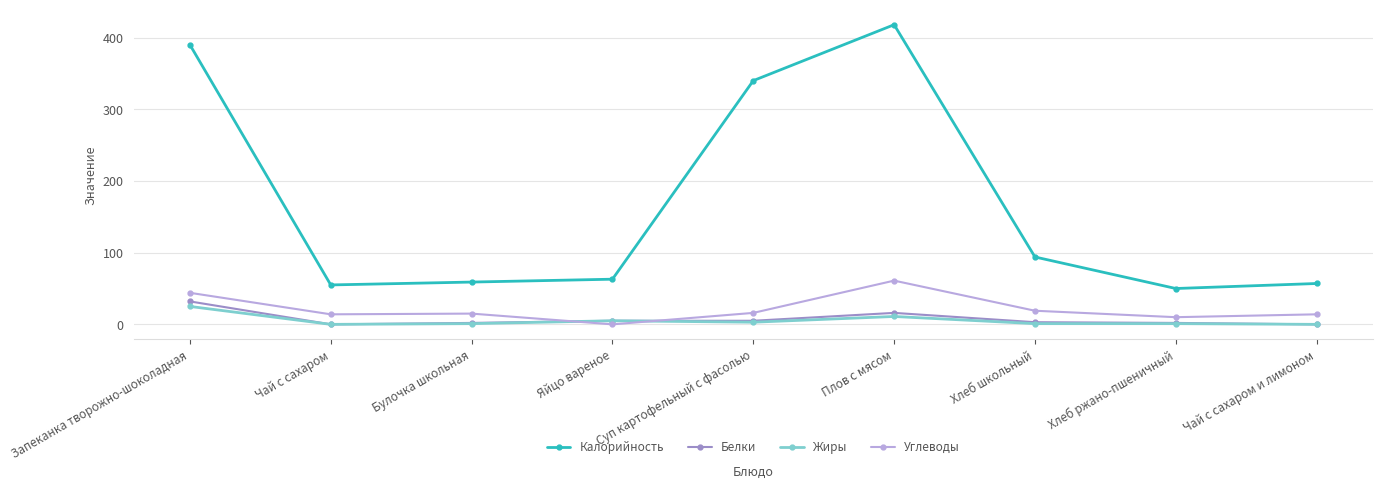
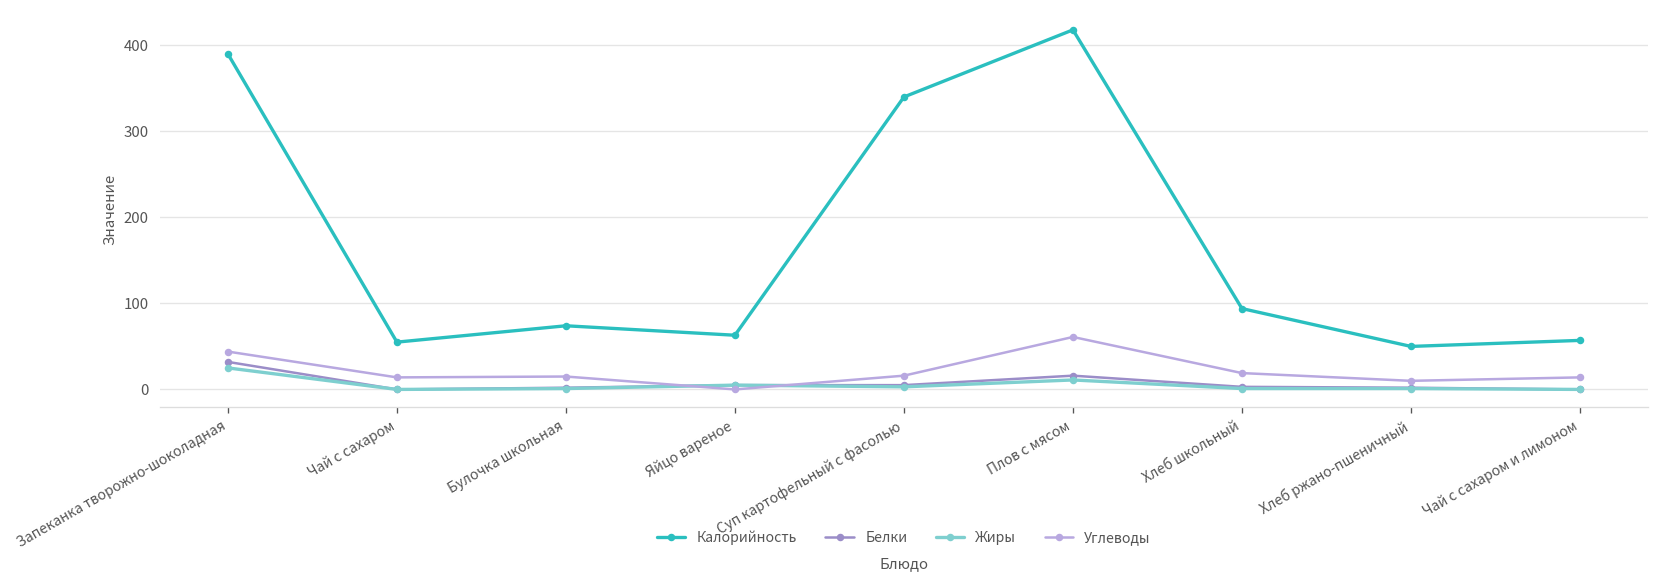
  {
    "Калорийность": {
      "Запеканка творожно-шоколадная": 390,
      "Чай с сахаром": 60,
-     "Булочка школьная": 60,
+     "Булочка школьная": 70,
      "Яйцо вареное": 60,
      "Суп картофельный с фасолью": 340,
      "Плов с мясом": 420,
      "Хлеб школьный": 90,
      "Хлеб ржано-пшеничный": 50,
      "Чай с сахаром и лимоном": 60
    },
    "Жиры": {
      "Запеканка творожно-шоколадная": 30,
      "Плов с мясом": 10
    }
  }
